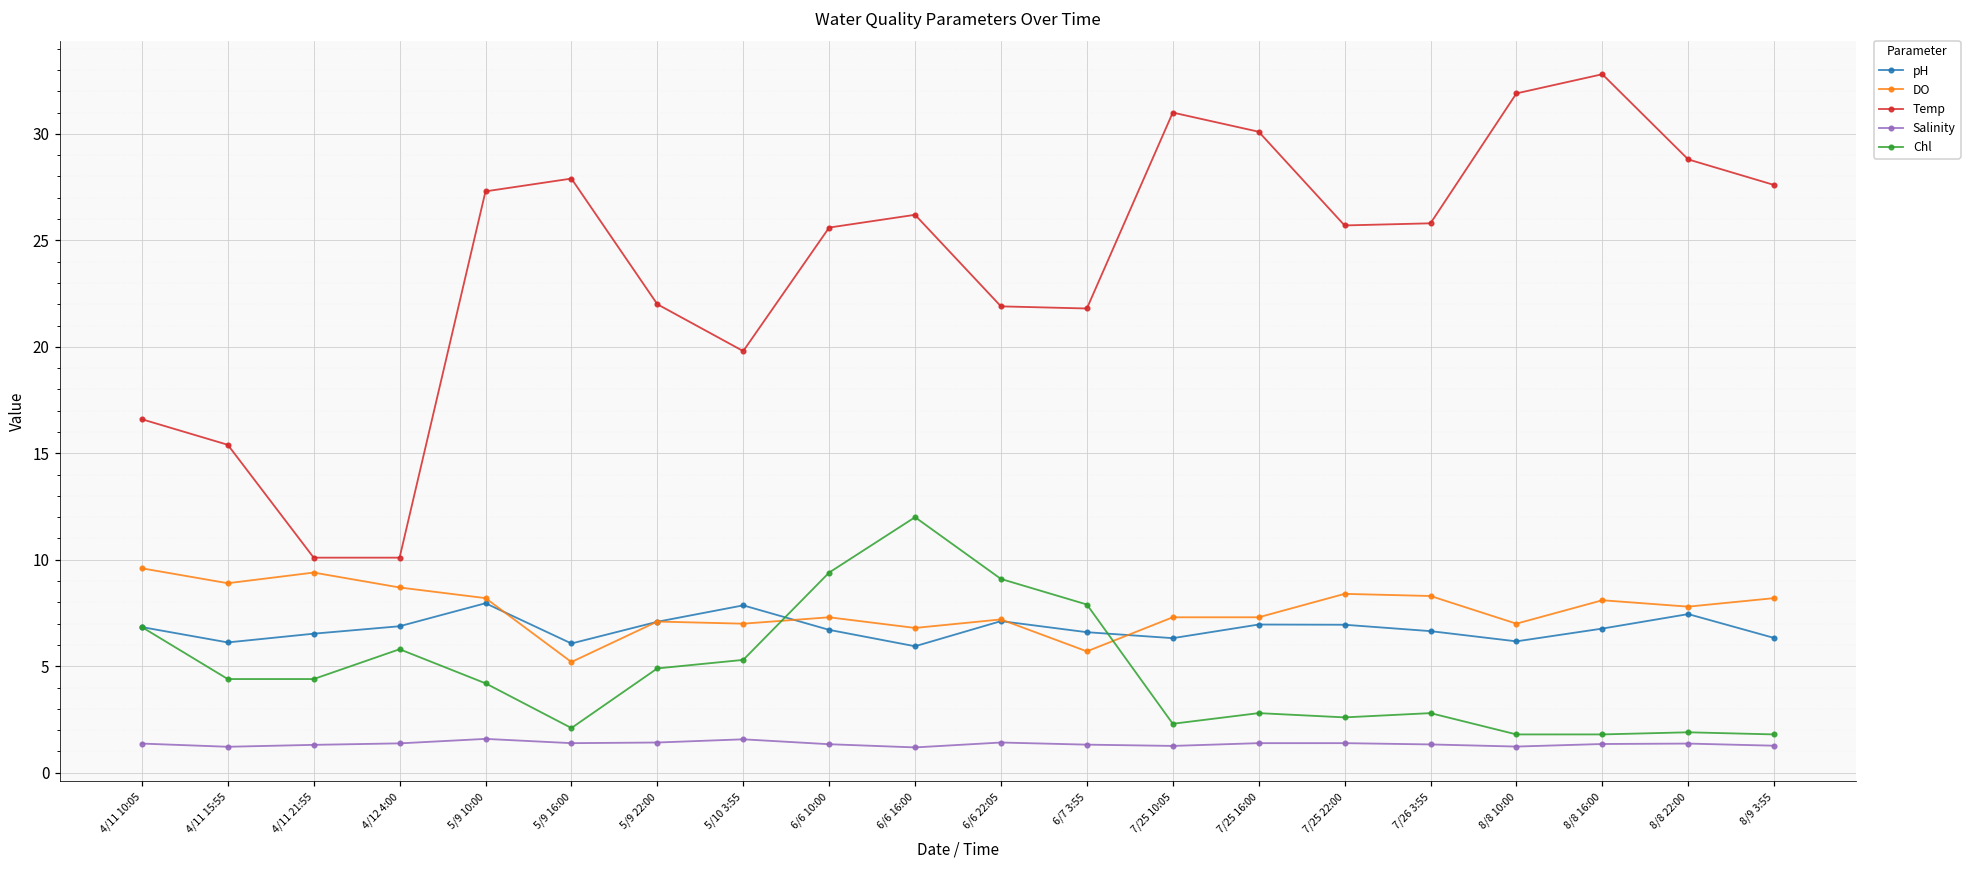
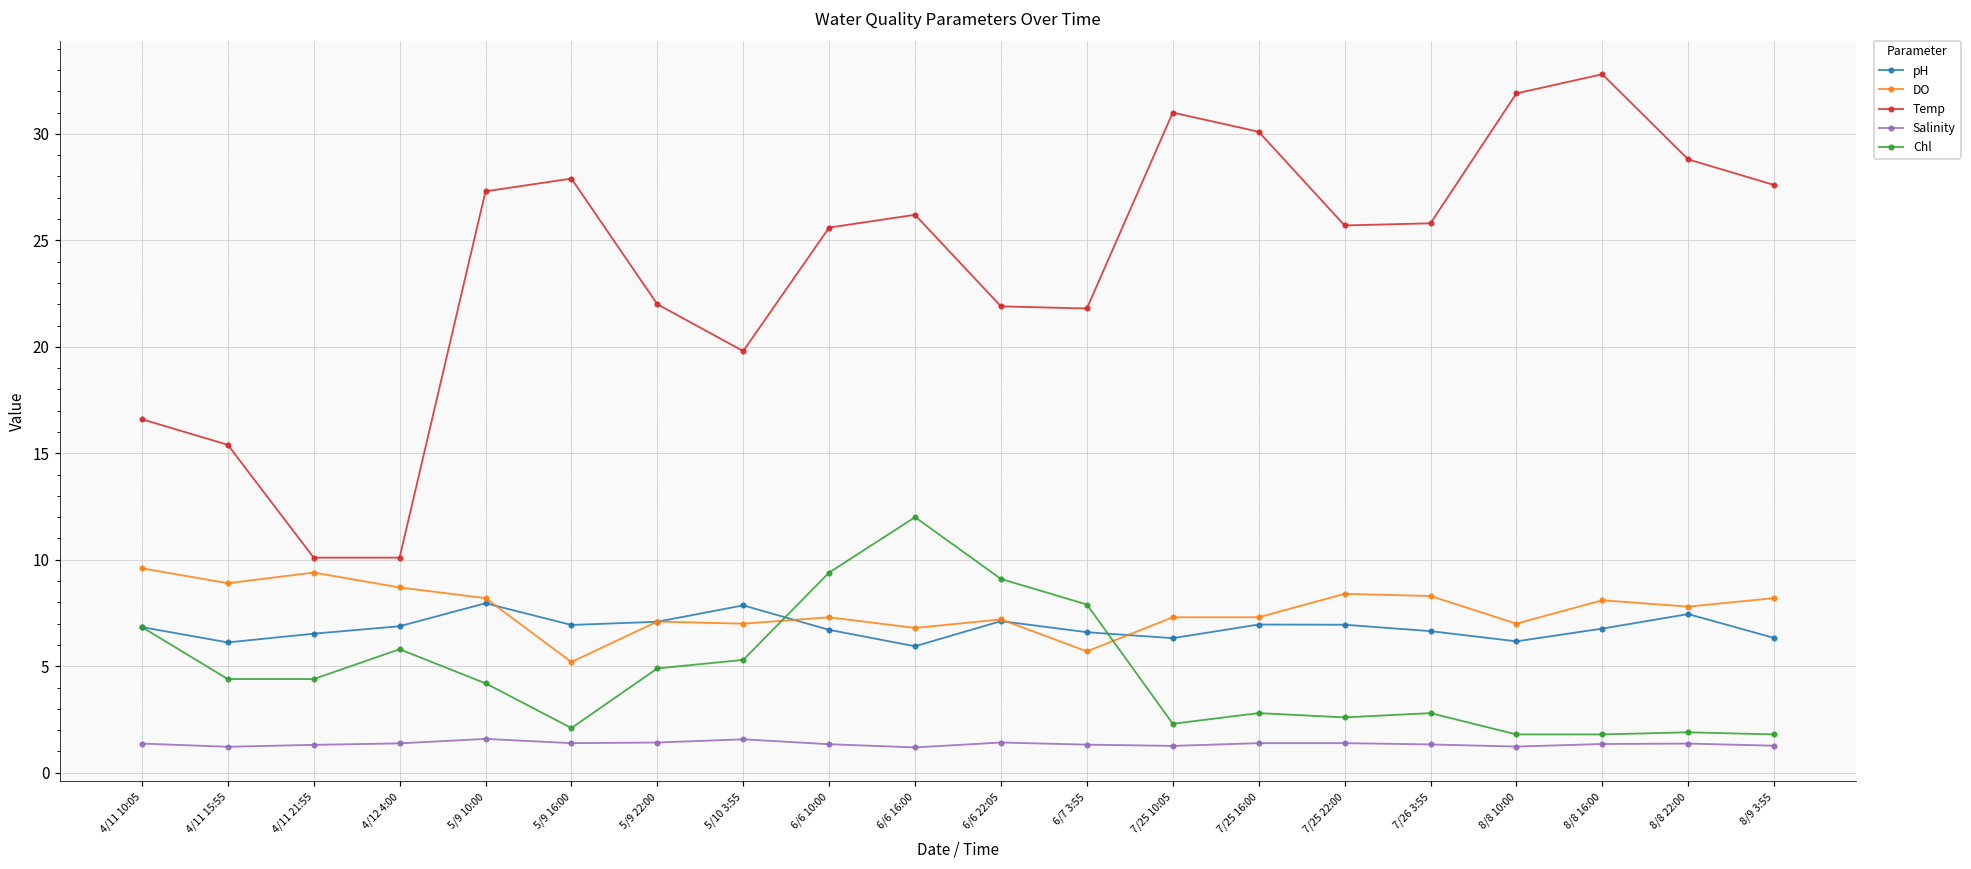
  {
    "pH": {
      "4/11 15:55": 6.1,
      "4/11 21:55": 6.5,
      "4/12 4:00": 6.9,
      "5/9 10:00": 8.0,
-     "5/9 16:00": 6.1,
+     "5/9 16:00": 6.9,
      "5/10 3:55": 7.9,
      "6/6 10:00": 6.7,
      "6/6 16:00": 5.9,
      "6/7 3:55": 6.6,
      "7/25 10:05": 6.3,
      "7/25 16:00": 7.0,
      "7/25 22:00": 7.0,
      "7/26 3:55": 6.7,
      "8/8 10:00": 6.2,
      "8/8 16:00": 6.8,
      "8/8 22:00": 7.5,
      "8/9 3:55": 6.3
    },
    "DO": {
      "4/11 10:05": 9.6,
      "4/11 15:55": 8.9,
      "4/11 21:55": 9.4,
      "4/12 4:00": 8.7,
      "5/9 10:00": 8.2,
      "5/9 16:00": 5.2,
      "5/10 3:55": 7.0,
      "6/6 10:00": 7.3,
      "6/6 16:00": 6.8,
      "6/7 3:55": 5.7,
      "7/25 10:05": 7.3,
      "7/25 16:00": 7.3,
      "7/25 22:00": 8.4,
      "7/26 3:55": 8.3,
      "8/8 10:00": 7.0,
      "8/8 16:00": 8.1,
      "8/8 22:00": 7.8,
      "8/9 3:55": 8.2
    },
    "Temp": {
      "4/11 10:05": 16.6,
      "4/11 15:55": 15.4,
      "4/11 21:55": 10.1,
      "4/12 4:00": 10.1,
      "5/9 10:00": 27.3,
      "5/9 16:00": 27.9,
      "5/9 22:00": 22.0,
      "5/10 3:55": 19.8,
      "6/6 10:00": 25.6,
      "6/6 16:00": 26.2,
      "6/6 22:05": 21.9,
      "6/7 3:55": 21.8,
      "7/25 10:05": 31.0,
      "7/25 16:00": 30.1,
      "7/25 22:00": 25.7,
      "7/26 3:55": 25.8,
      "8/8 10:00": 31.9,
      "8/8 16:00": 32.8,
      "8/8 22:00": 28.8,
      "8/9 3:55": 27.6
    },
    "Salinity": {
      "4/11 10:05": 1.4,
      "4/11 15:55": 1.2,
      "4/11 21:55": 1.3,
      "4/12 4:00": 1.4,
      "5/9 10:00": 1.6,
      "5/9 16:00": 1.4,
      "5/9 22:00": 1.4,
      "5/10 3:55": 1.6,
      "6/6 10:00": 1.3,
      "6/6 16:00": 1.2,
      "6/6 22:05": 1.4,
      "6/7 3:55": 1.3,
      "7/25 10:05": 1.3,
      "7/25 16:00": 1.4,
      "7/25 22:00": 1.4,
      "7/26 3:55": 1.3,
      "8/8 10:00": 1.2,
      "8/8 16:00": 1.4,
      "8/8 22:00": 1.4,
      "8/9 3:55": 1.3
    },
    "Chl": {
      "4/11 15:55": 4.4,
      "4/11 21:55": 4.4,
      "4/12 4:00": 5.8,
      "5/9 10:00": 4.2,
      "5/9 16:00": 2.1,
      "5/9 22:00": 4.9,
      "5/10 3:55": 5.3,
      "6/6 10:00": 9.4,
      "6/6 16:00": 12.0,
      "6/6 22:05": 9.1,
      "6/7 3:55": 7.9,
      "7/25 10:05": 2.3,
      "7/25 16:00": 2.8,
      "7/25 22:00": 2.6,
      "7/26 3:55": 2.8,
      "8/8 10:00": 1.8,
      "8/8 16:00": 1.8,
      "8/8 22:00": 1.9,
      "8/9 3:55": 1.8
    }
  }
